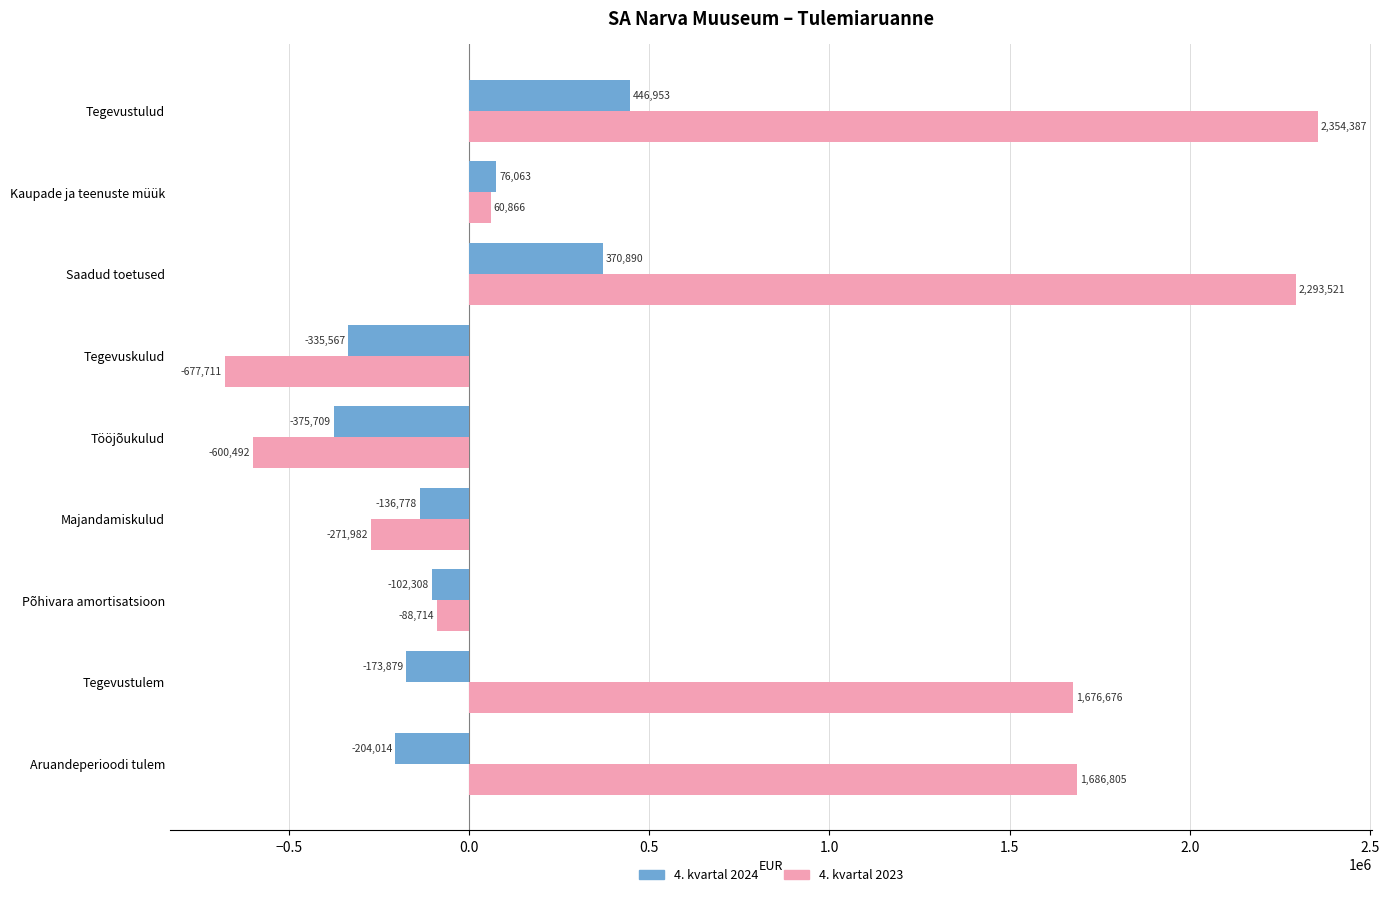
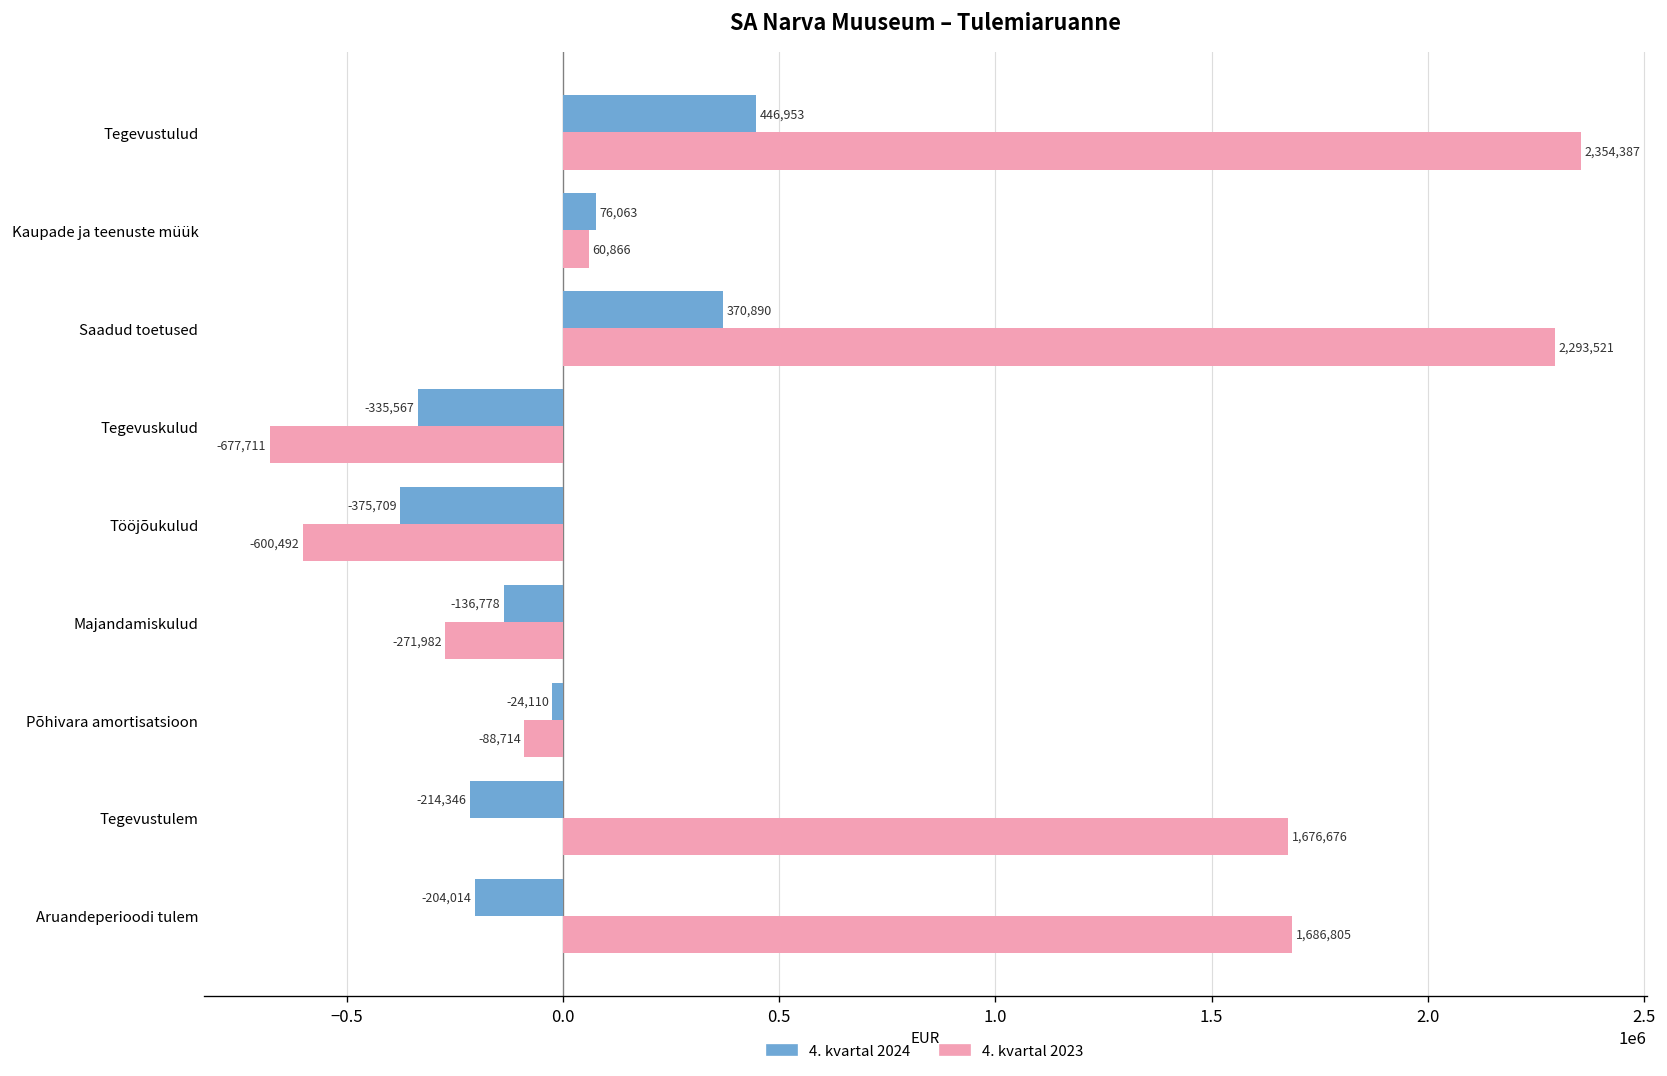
  {
    "4. kvartal 2023": {
      "Tegevustulud": "2,354,387",
      "Kaupade ja teenuste müük": "60,866",
      "Saadud toetused": "2,293,521",
      "Tegevuskulud": "-677,711",
      "Tööjõukulud": "-600,492",
      "Majandamiskulud": "-271,982",
      "Põhivara amortisatsioon": "-88,714",
      "Tegevustulem": "1,676,676",
      "Aruandeperioodi tulem": "1,686,805"
    },
    "4. kvartal 2024": {
      "Tegevustulud": "446,953",
      "Kaupade ja teenuste müük": "76,063",
      "Saadud toetused": "370,890",
      "Tegevuskulud": "-335,567",
      "Tööjõukulud": "-375,709",
      "Majandamiskulud": "-136,778",
-     "Põhivara amortisatsioon": "-102,308",
-     "Tegevustulem": "-173,879",
+     "Põhivara amortisatsioon": "-24,110",
+     "Tegevustulem": "-214,346",
      "Aruandeperioodi tulem": "-204,014"
    }
  }
